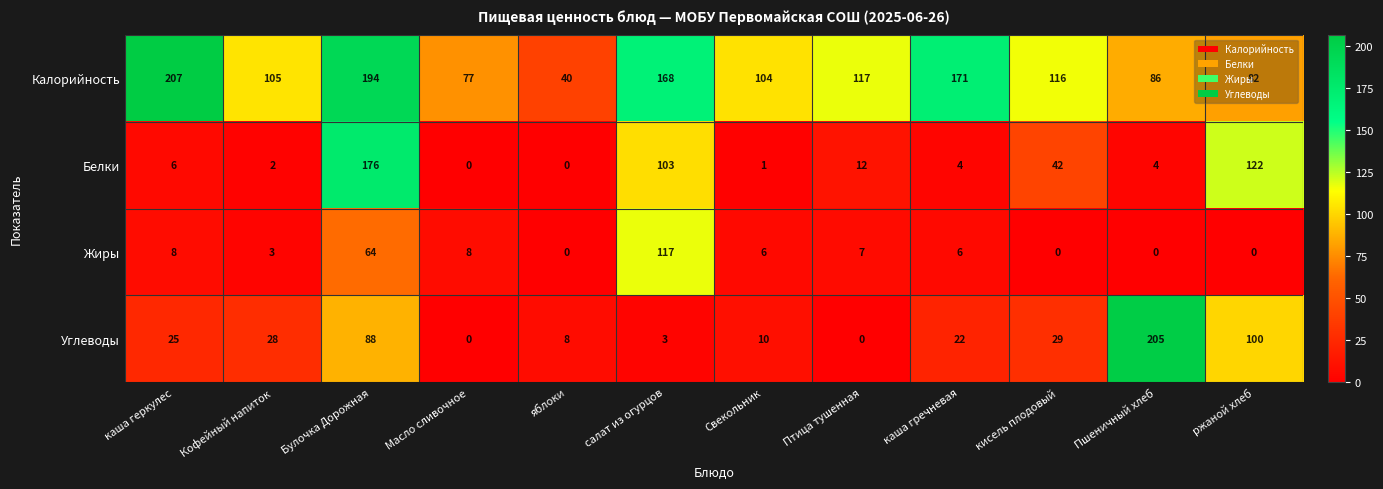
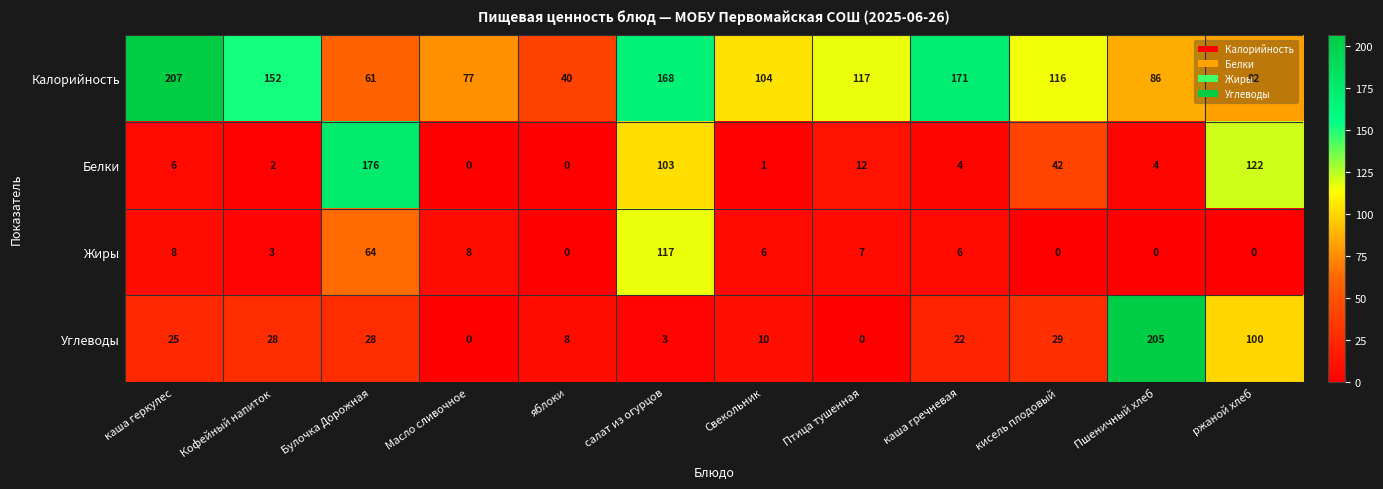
  {
    "Калорийность": {
      "каша геркулес": 207,
-     "Кофейный напиток": 105,
-     "Булочка Дорожная": 194,
+     "Кофейный напиток": 152,
+     "Булочка Дорожная": 61,
      "Масло сливочное": 77,
      "яблоки": 40,
      "салат из огурцов": 168,
      "Свекольник": 104,
      "Птица тушенная": 117,
      "каша гречневая": 171,
      "кисель плодовый": 116,
      "Пшеничный хлеб": 86
    },
    "Белки": {
      "каша геркулес": 6,
      "Кофейный напиток": 2,
      "Булочка Дорожная": 176,
      "Масло сливочное": 0,
      "яблоки": 0,
      "салат из огурцов": 103,
      "Свекольник": 1,
      "Птица тушенная": 12,
      "каша гречневая": 4,
      "кисель плодовый": 42,
      "Пшеничный хлеб": 4,
      "ржаной хлеб": 122
    },
    "Жиры": {
      "каша геркулес": 8,
      "Кофейный напиток": 3,
      "Булочка Дорожная": 64,
      "Масло сливочное": 8,
      "яблоки": 0,
      "салат из огурцов": 117,
      "Свекольник": 6,
      "Птица тушенная": 7,
      "каша гречневая": 6,
      "кисель плодовый": 0,
      "Пшеничный хлеб": 0,
      "ржаной хлеб": 0
    },
    "Углеводы": {
      "каша геркулес": 25,
      "Кофейный напиток": 28,
-     "Булочка Дорожная": 88,
+     "Булочка Дорожная": 28,
      "Масло сливочное": 0,
      "яблоки": 8,
      "салат из огурцов": 3,
      "Свекольник": 10,
      "Птица тушенная": 0,
      "каша гречневая": 22,
      "кисель плодовый": 29,
      "Пшеничный хлеб": 205,
      "ржаной хлеб": 100
    }
  }
